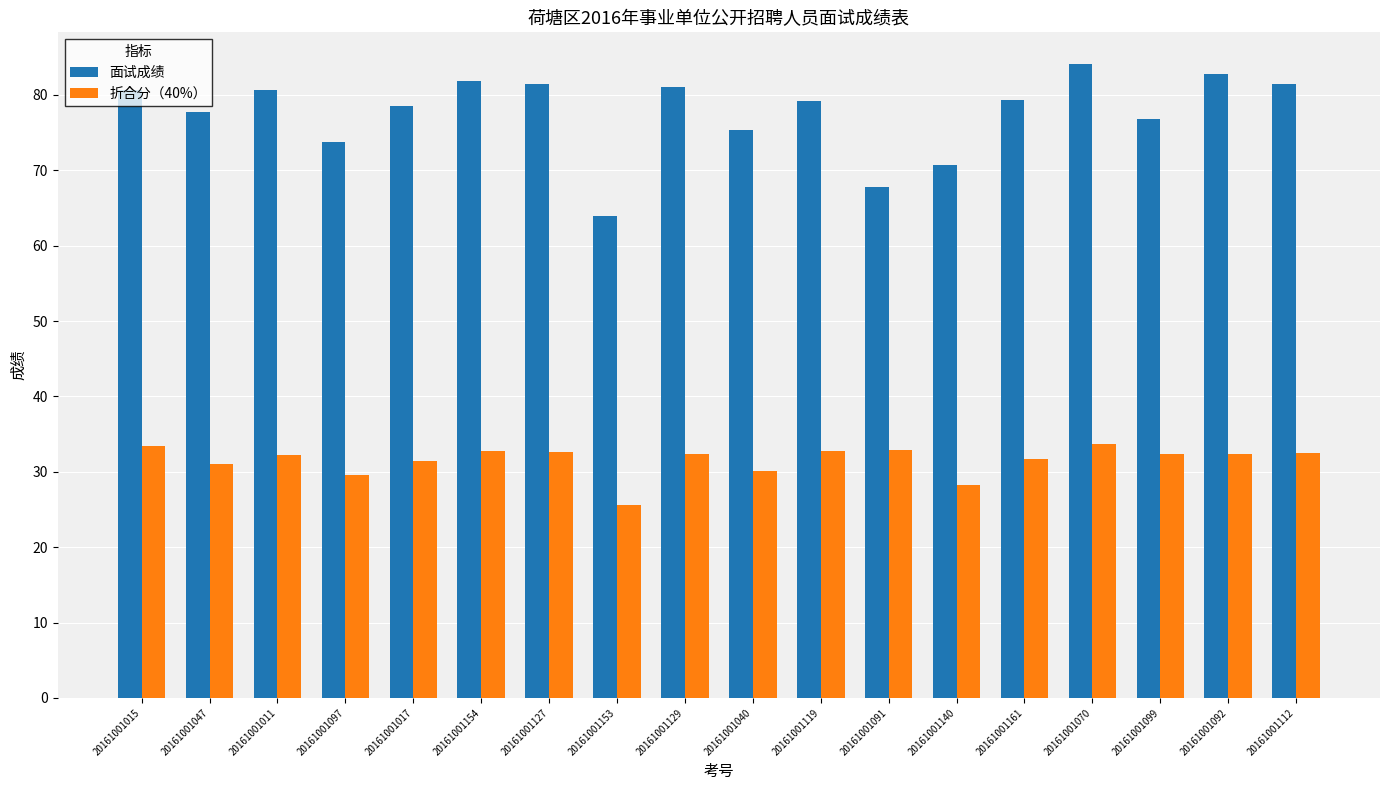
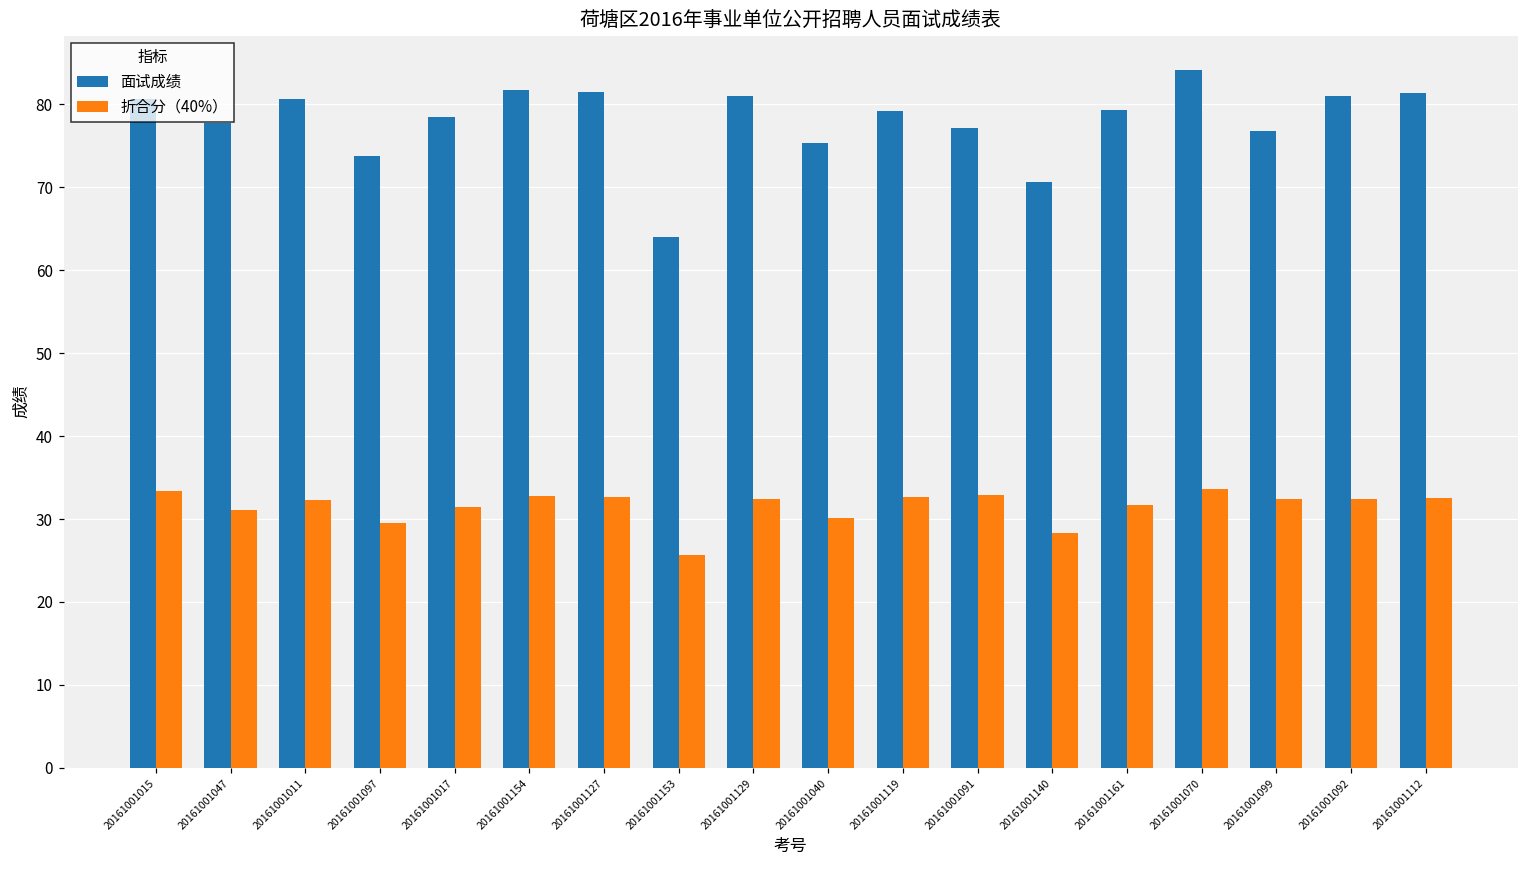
  {
    "面试成绩": {
      "20161001047": 78,
      "20161001011": 81,
      "20161001097": 74,
      "20161001017": 79,
      "20161001154": 82,
      "20161001127": 82,
      "20161001153": 64,
      "20161001129": 81,
      "20161001040": 75,
      "20161001119": 79,
-     "20161001091": 68,
+     "20161001091": 77,
      "20161001140": 71,
      "20161001161": 79,
      "20161001070": 84,
      "20161001099": 77,
-     "20161001092": 83,
+     "20161001092": 81,
      "20161001112": 81
    },
    "折合分（40%）": {
      "20161001015": 33,
      "20161001047": 31,
      "20161001011": 32,
      "20161001097": 30,
      "20161001017": 31,
      "20161001154": 33,
      "20161001127": 33,
      "20161001153": 26,
      "20161001129": 32,
      "20161001040": 30,
      "20161001119": 33,
      "20161001091": 33,
      "20161001140": 28,
      "20161001161": 32,
      "20161001070": 34,
      "20161001099": 32,
      "20161001092": 32,
      "20161001112": 33
    }
  }
